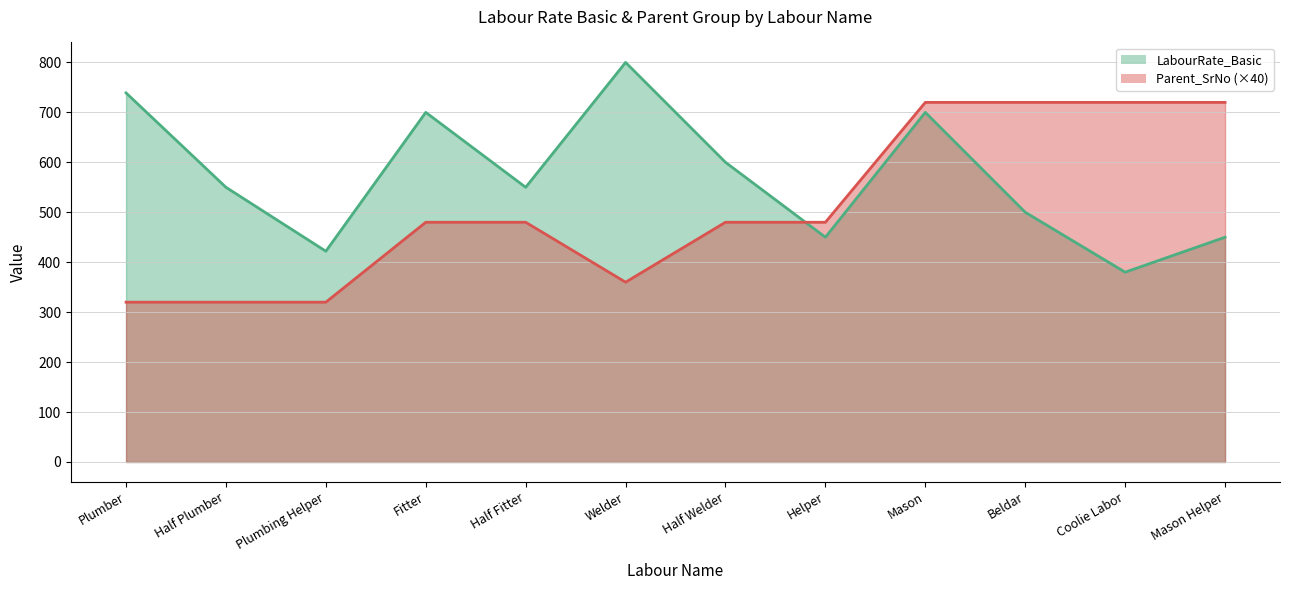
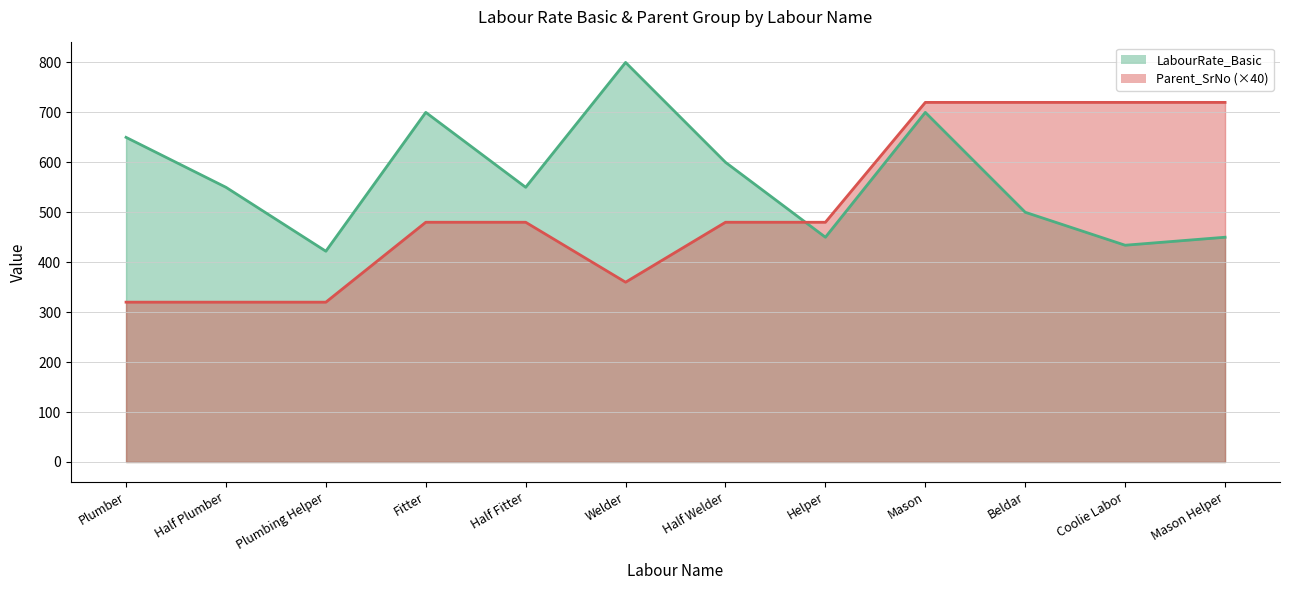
  {
    "LabourRate_Basic": {
-     "Plumber": 740,
+     "Plumber": 650,
      "Half Plumber": 550,
      "Plumbing Helper": 420,
      "Fitter": 700,
      "Half Fitter": 550,
      "Welder": 800,
      "Half Welder": 600,
      "Helper": 450,
      "Mason": 700,
      "Beldar": 500,
-     "Coolie Labor": 380,
+     "Coolie Labor": 430,
      "Mason Helper": 450
    },
    "Parent_SrNo (×40)": {
      "Plumber": 320,
      "Half Plumber": 320,
      "Plumbing Helper": 320,
      "Fitter": 480,
      "Half Fitter": 480,
      "Welder": 360,
      "Half Welder": 480,
      "Helper": 480,
      "Mason": 720,
      "Beldar": 720,
      "Coolie Labor": 720,
      "Mason Helper": 720
    }
  }
